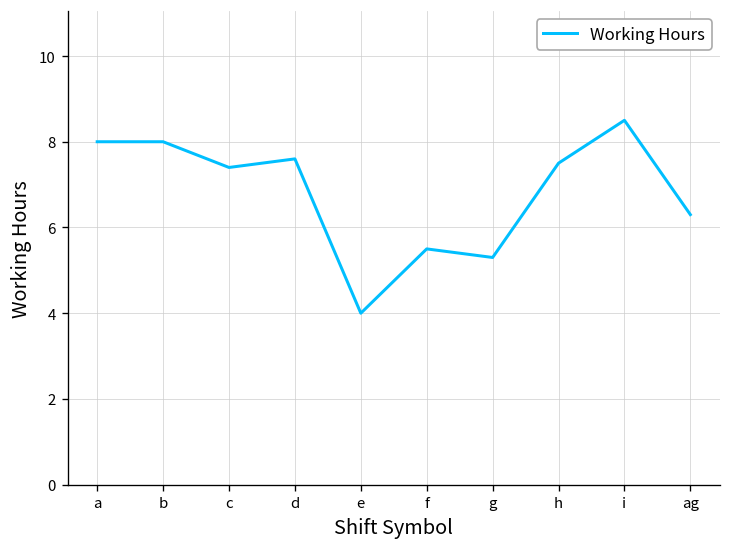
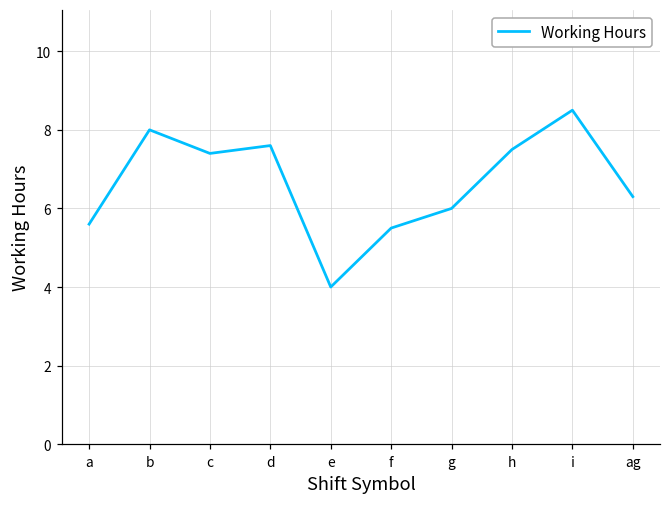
  {
-   "a": 8.0,
+   "a": 5.6,
    "b": 8.0,
    "c": 7.4,
    "d": 7.6,
    "e": 4.0,
    "f": 5.5,
-   "g": 5.3,
+   "g": 6.0,
    "h": 7.5,
    "i": 8.5,
    "ag": 6.3
  }
